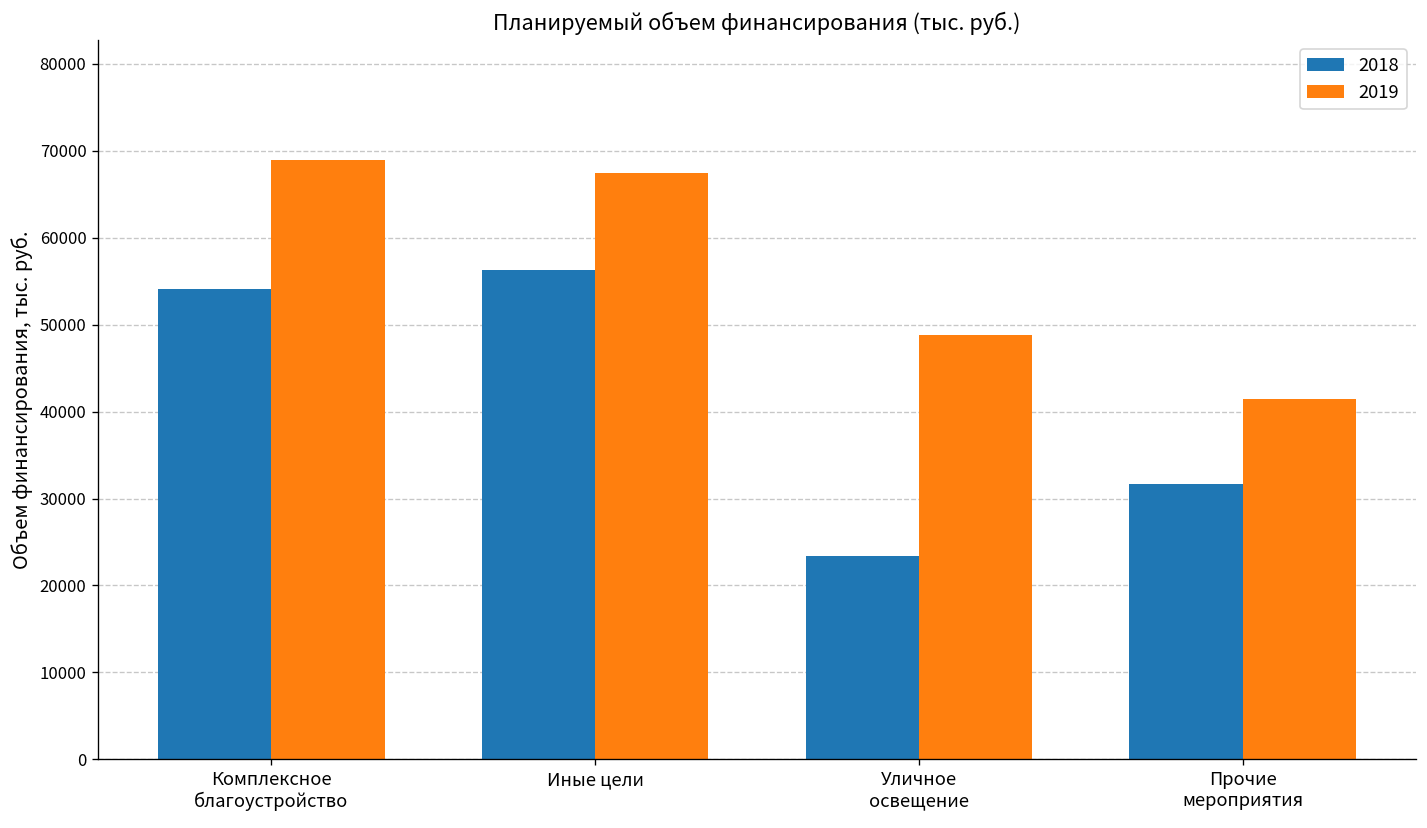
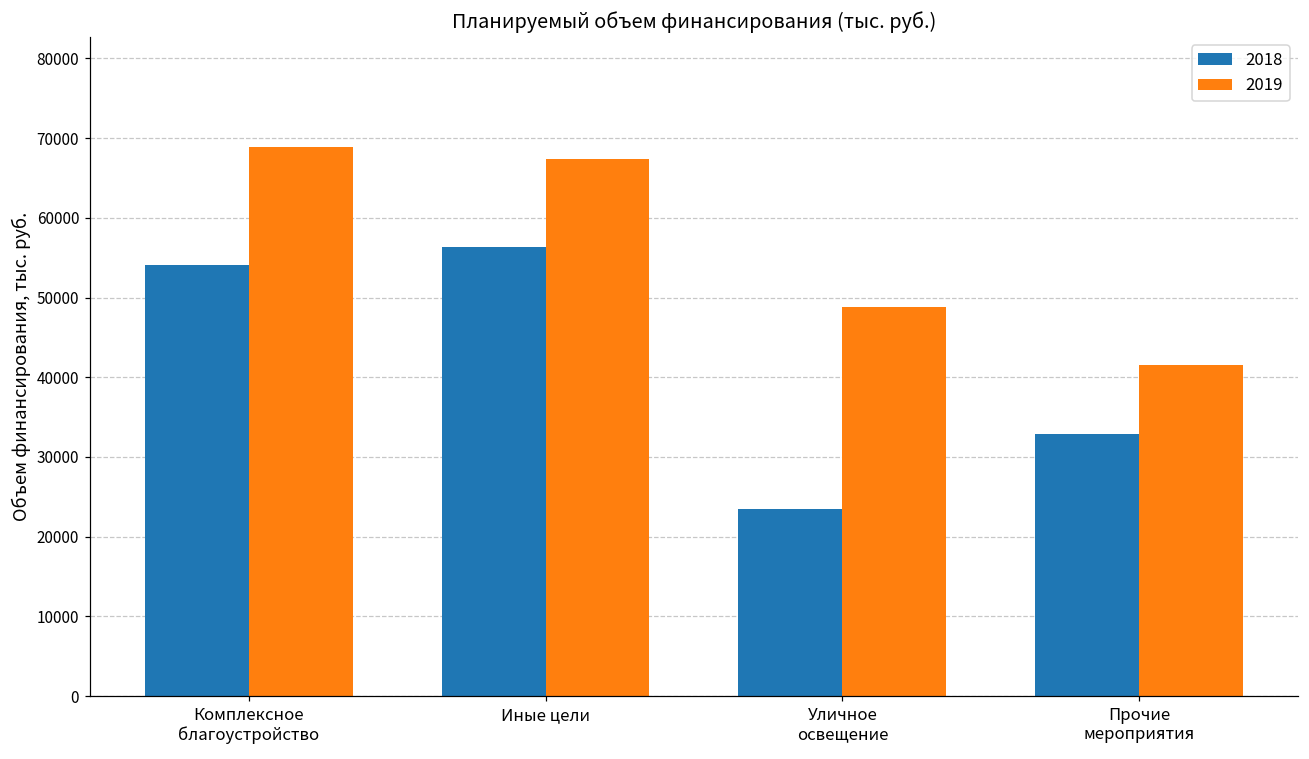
  {
    "2018": {
      "Комплексное благоустройство": 54000,
      "Иные цели": 56000,
      "Уличное освещение": 23000,
-     "Прочие мероприятия": 32000
+     "Прочие мероприятия": 33000
    },
    "2019": {
      "Комплексное благоустройство": 69000,
      "Иные цели": 67000,
      "Уличное освещение": 49000,
      "Прочие мероприятия": 41000
    }
  }
